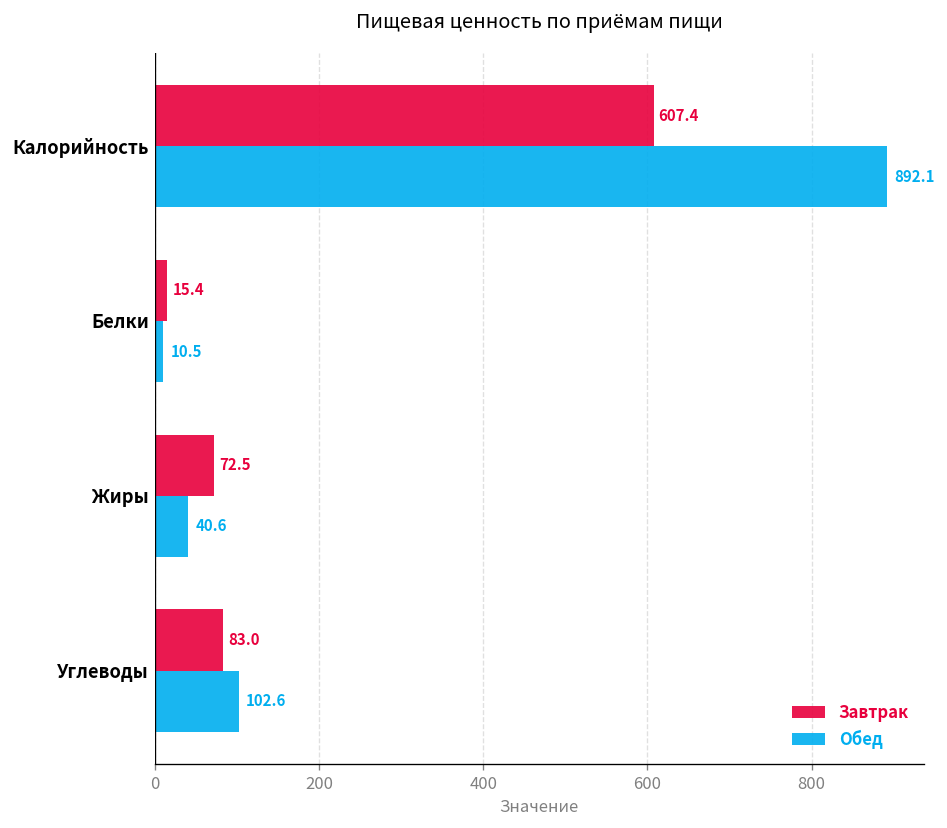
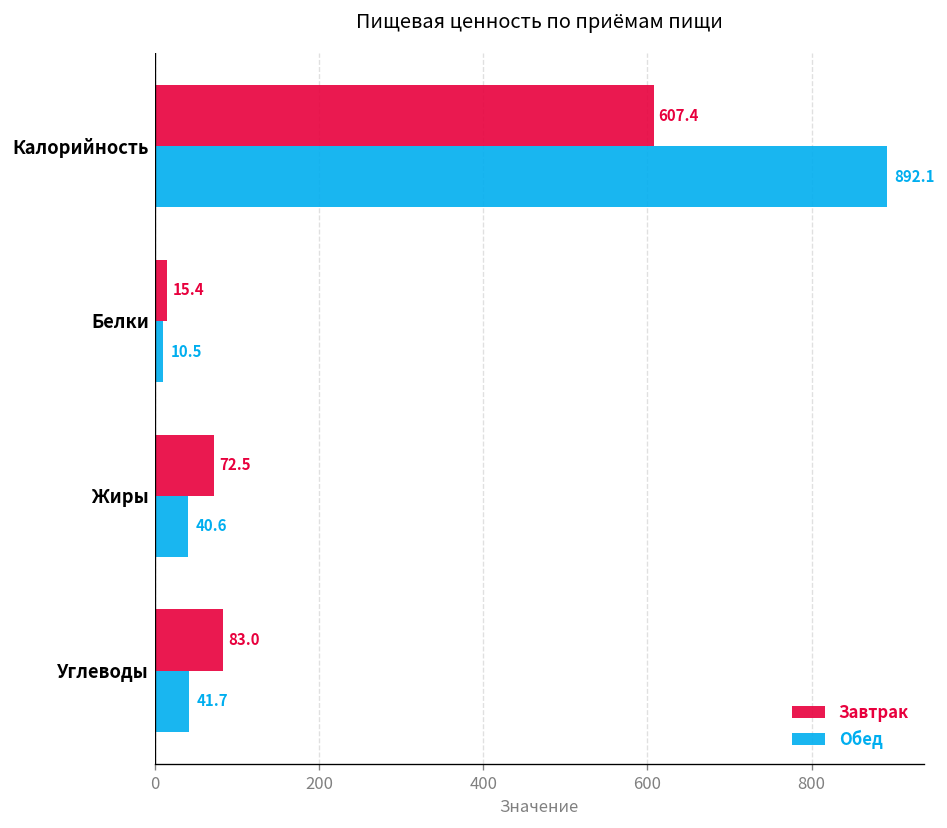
  {
    "Завтрак": {
      "Калорийность": 607.4,
      "Белки": 15.4,
      "Жиры": 72.5,
      "Углеводы": 83.0
    },
    "Обед": {
      "Калорийность": 892.1,
      "Белки": 10.5,
      "Жиры": 40.6,
-     "Углеводы": 102.6
+     "Углеводы": 41.7
    }
  }
